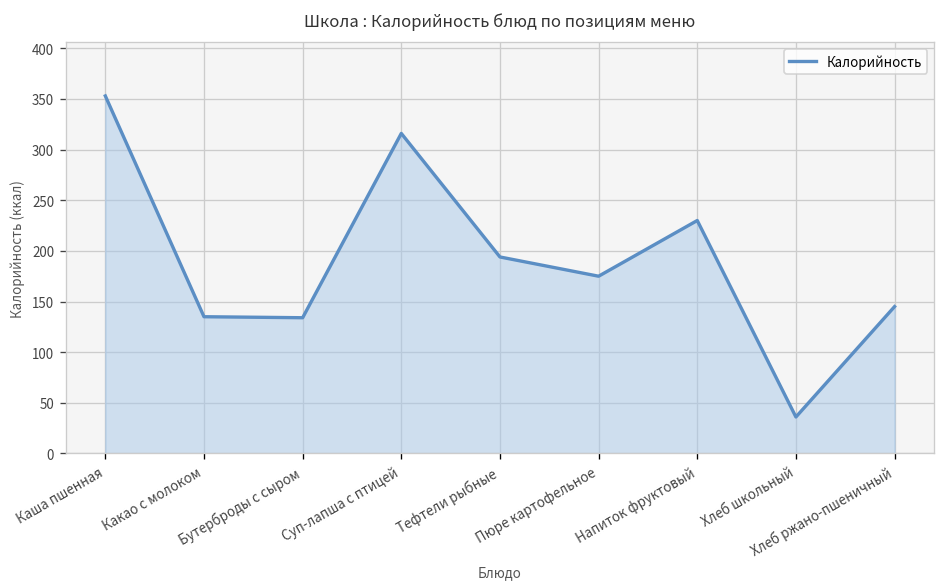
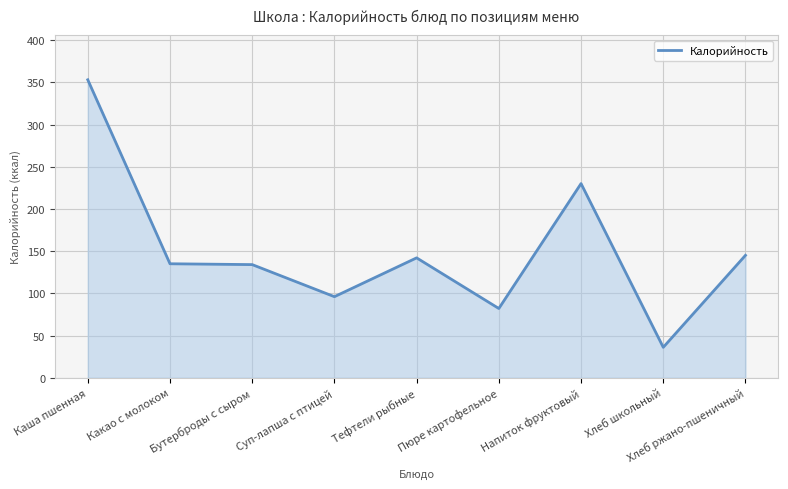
  {
    "Каша пшенная": 350,
    "Какао с молоком": 140,
    "Бутерброды с сыром": 130,
-   "Суп-лапша с птицей": 320,
-   "Тефтели рыбные": 190,
-   "Пюре картофельное": 180,
+   "Суп-лапша с птицей": 100,
+   "Тефтели рыбные": 140,
+   "Пюре картофельное": 80,
    "Напиток фруктовый": 230,
    "Хлеб школьный": 40,
    "Хлеб ржано-пшеничный": 150
  }
